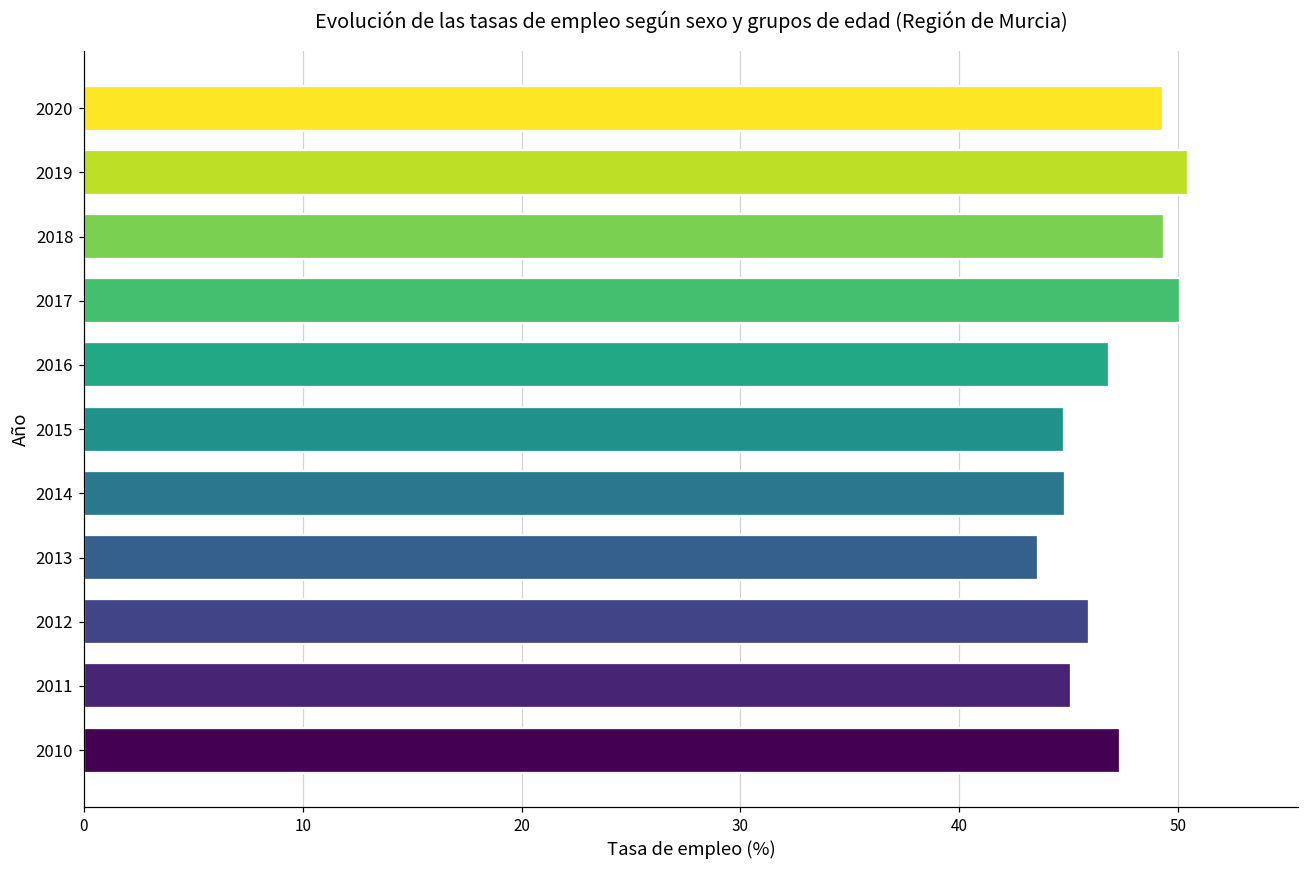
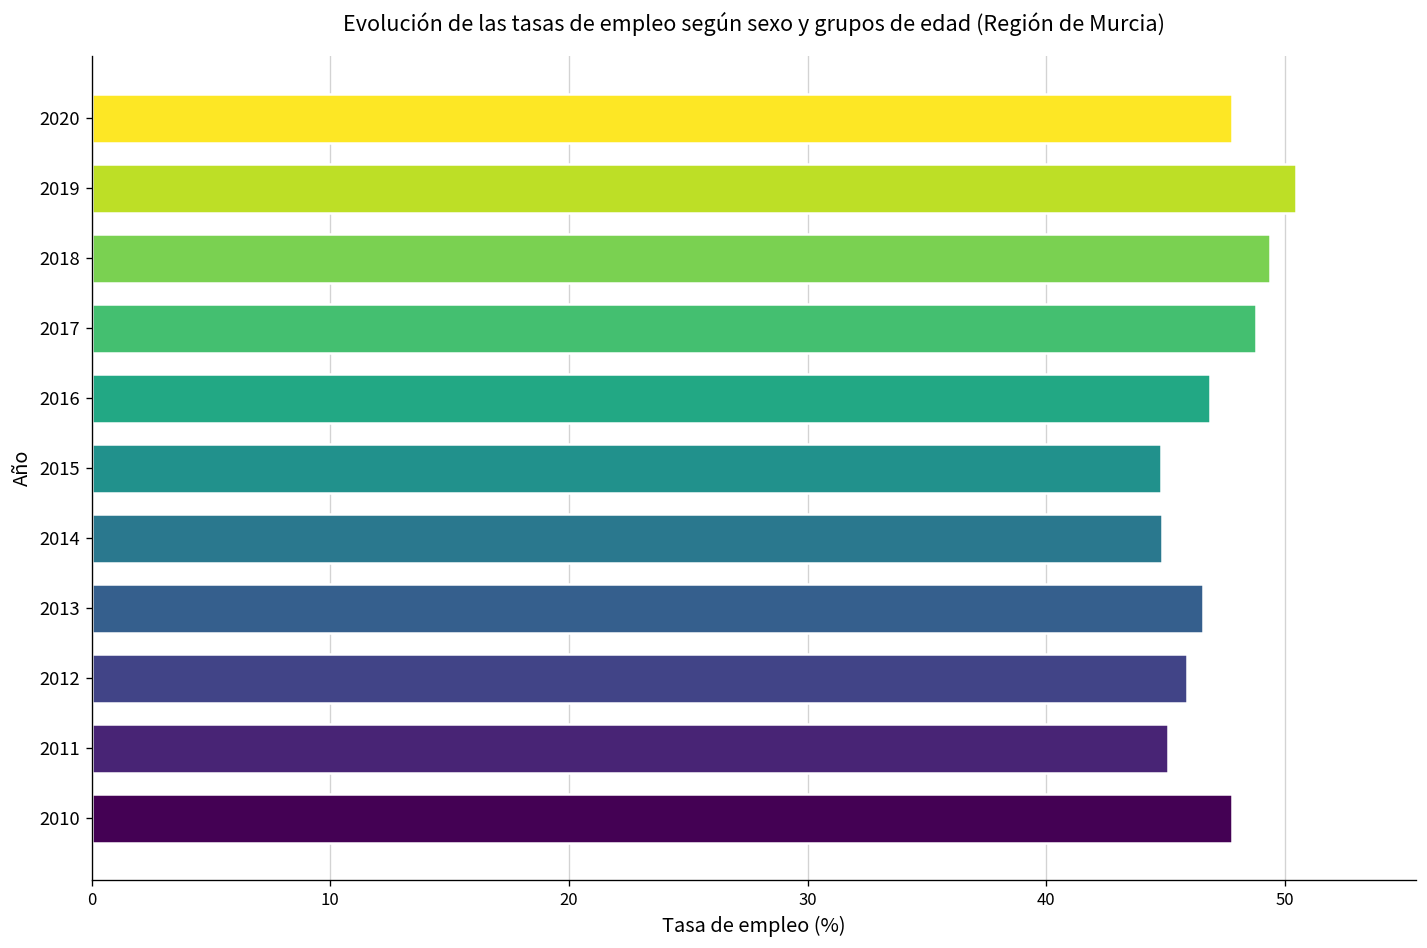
  {
-   "2020": 49.3,
+   "2020": 47.8,
    "2019": 50.4,
    "2018": 49.4,
-   "2017": 50.1,
+   "2017": 48.8,
    "2016": 46.9,
    "2015": 44.8,
    "2014": 44.9,
-   "2013": 43.6,
+   "2013": 46.6,
    "2012": 45.9,
    "2011": 45.1,
-   "2010": 47.4
+   "2010": 47.8
  }
